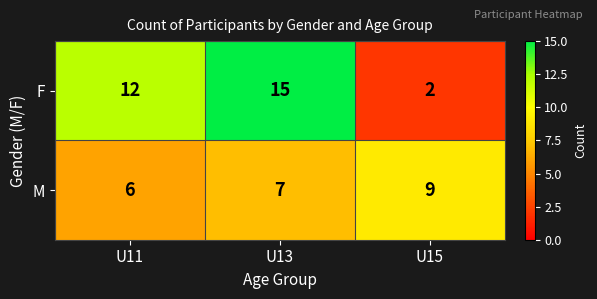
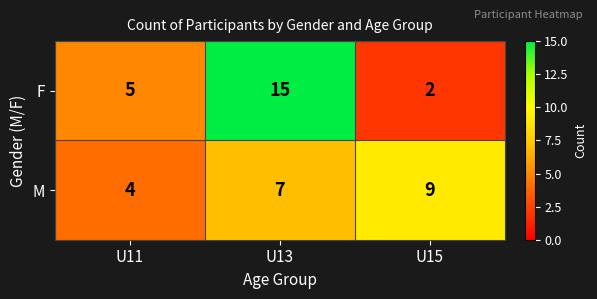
  {
    "F": {
-     "U11": 12,
+     "U11": 5,
      "U13": 15,
      "U15": 2
    },
    "M": {
-     "U11": 6,
+     "U11": 4,
      "U13": 7,
      "U15": 9
    }
  }
